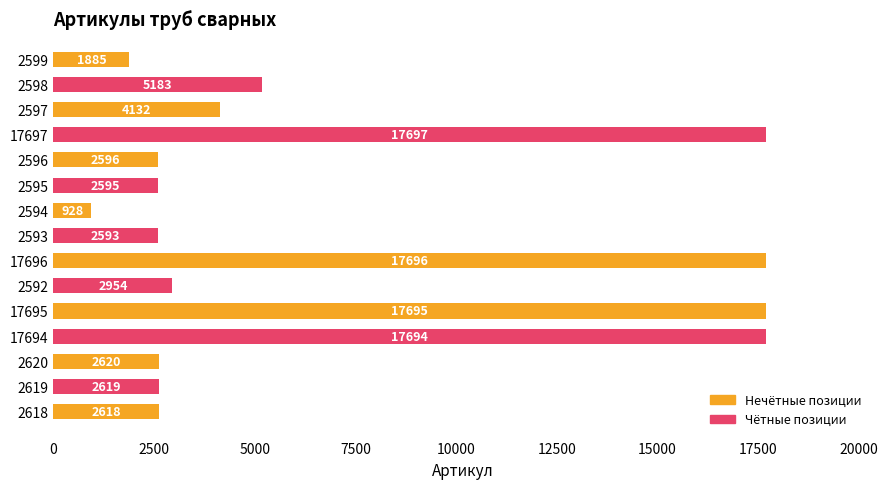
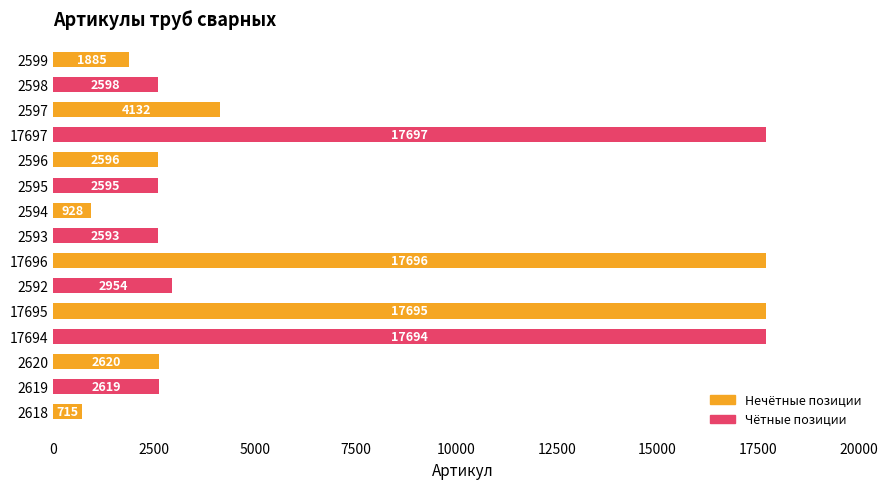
  {
    "2599": 1885,
-   "2598": 5183,
+   "2598": 2598,
    "2597": 4132,
    "17697": 17697,
    "2596": 2596,
    "2595": 2595,
    "2594": 928,
    "2593": 2593,
    "17696": 17696,
    "2592": 2954,
    "17695": 17695,
    "17694": 17694,
    "2620": 2620,
    "2619": 2619,
-   "2618": 2618
+   "2618": 715
  }
